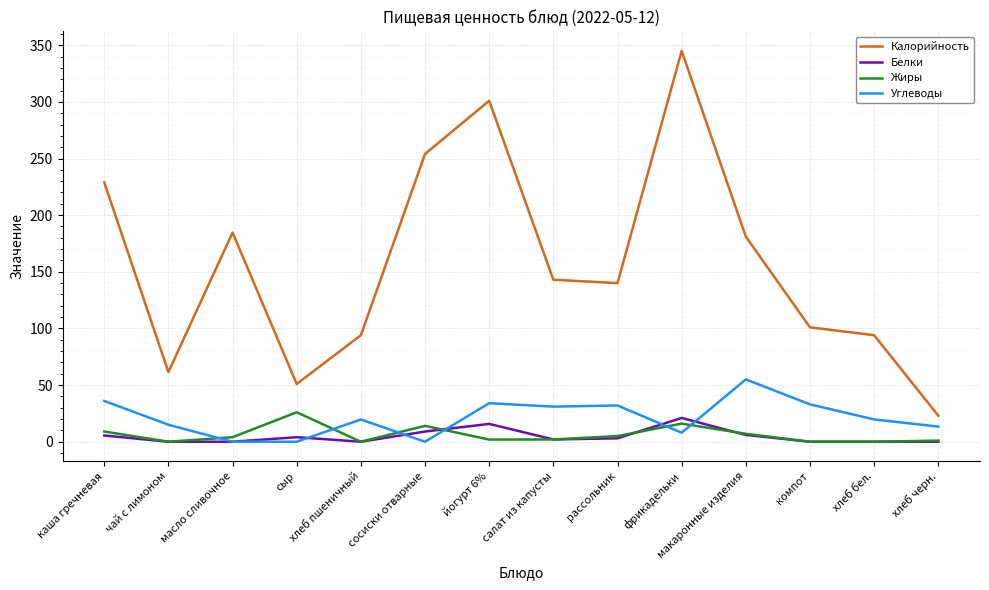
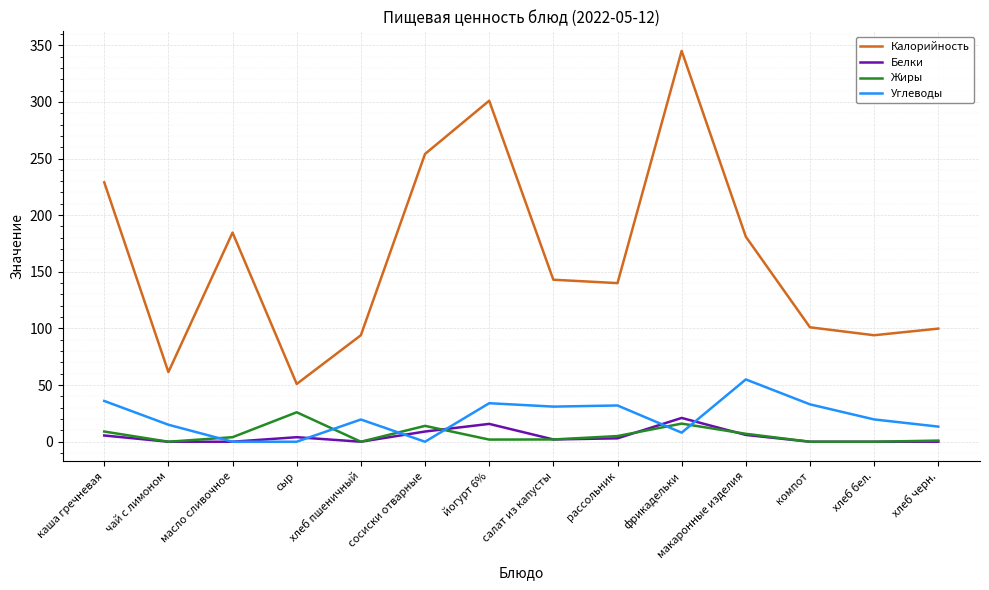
  {
    "Калорийность": {
      "каша гречневая": 229,
      "чай с лимоном": 61,
      "масло сливочное": 185,
      "сыр": 51,
      "хлеб пшеничный": 94,
      "сосиски отварные": 254,
      "йогурт 6%": 301,
      "салат из капусты": 143,
      "рассольник": 140,
      "фрикадельки": 345,
      "макаронные изделия": 181,
      "компот": 101,
      "хлеб бел.": 94,
-     "хлеб черн.": 23
+     "хлеб черн.": 100
    },
    "Белки": {
      "каша гречневая": 6,
      "сыр": 4,
      "сосиски отварные": 9,
      "йогурт 6%": 16,
      "фрикадельки": 21
    },
    "Жиры": {
      "каша гречневая": 9,
      "масло сливочное": 4,
      "сыр": 26,
      "сосиски отварные": 14,
      "йогурт 6%": 2,
      "фрикадельки": 16
    },
    "Углеводы": {
      "каша гречневая": 36,
      "чай с лимоном": 15,
      "сыр": 0,
      "хлеб пшеничный": 20,
      "сосиски отварные": 0,
      "йогурт 6%": 34,
      "салат из капусты": 31,
      "рассольник": 32,
      "фрикадельки": 8,
      "макаронные изделия": 55,
      "компот": 33,
      "хлеб бел.": 20,
      "хлеб черн.": 13
    }
  }
